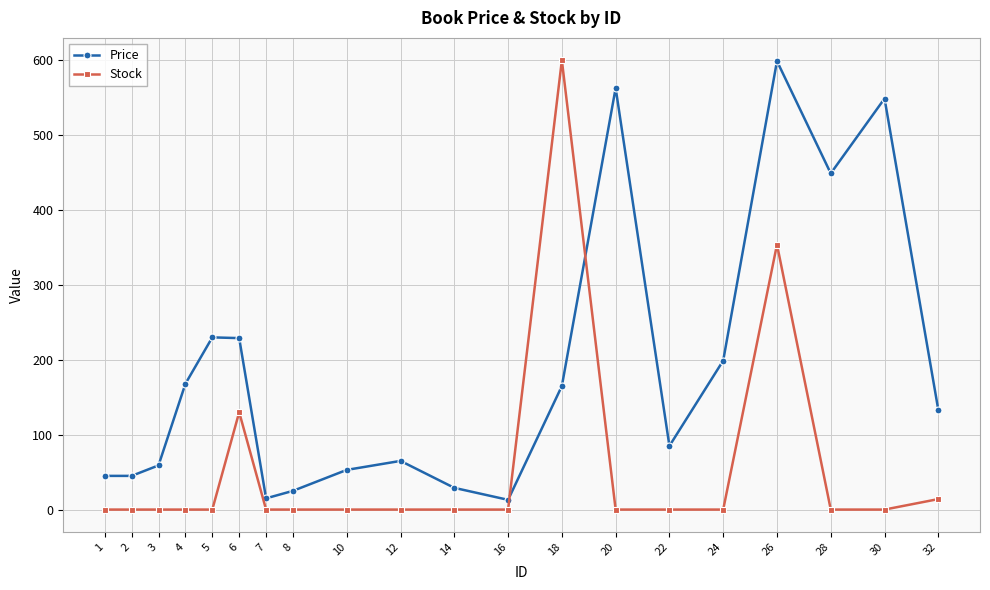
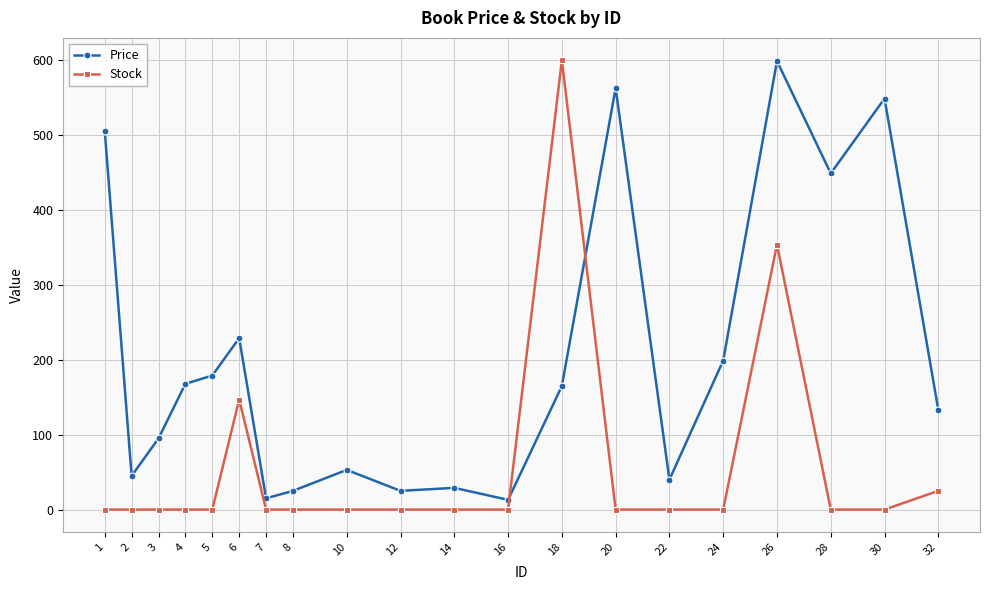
  {
    "Price": {
-     "1": 50,
+     "1": 510,
      "2": 50,
-     "3": 60,
+     "3": 100,
      "4": 170,
-     "5": 230,
+     "5": 180,
      "6": 230,
      "7": 20,
      "8": 30,
      "10": 50,
-     "12": 70,
+     "12": 30,
      "14": 30,
      "16": 10,
      "18": 170,
      "20": 560,
-     "22": 90,
+     "22": 40,
      "24": 200,
      "26": 600,
      "28": 450,
      "30": 550,
      "32": 130
    },
    "Stock": {
      "1": 0,
      "2": 0,
      "3": 0,
      "4": 0,
      "5": 0,
-     "6": 130,
+     "6": 150,
      "7": 0,
      "8": 0,
      "10": 0,
      "12": 0,
      "14": 0,
      "16": 0,
      "18": 600,
      "20": 0,
      "22": 0,
      "24": 0,
      "26": 350,
      "28": 0,
      "30": 0,
-     "32": 10
+     "32": 30
    }
  }
